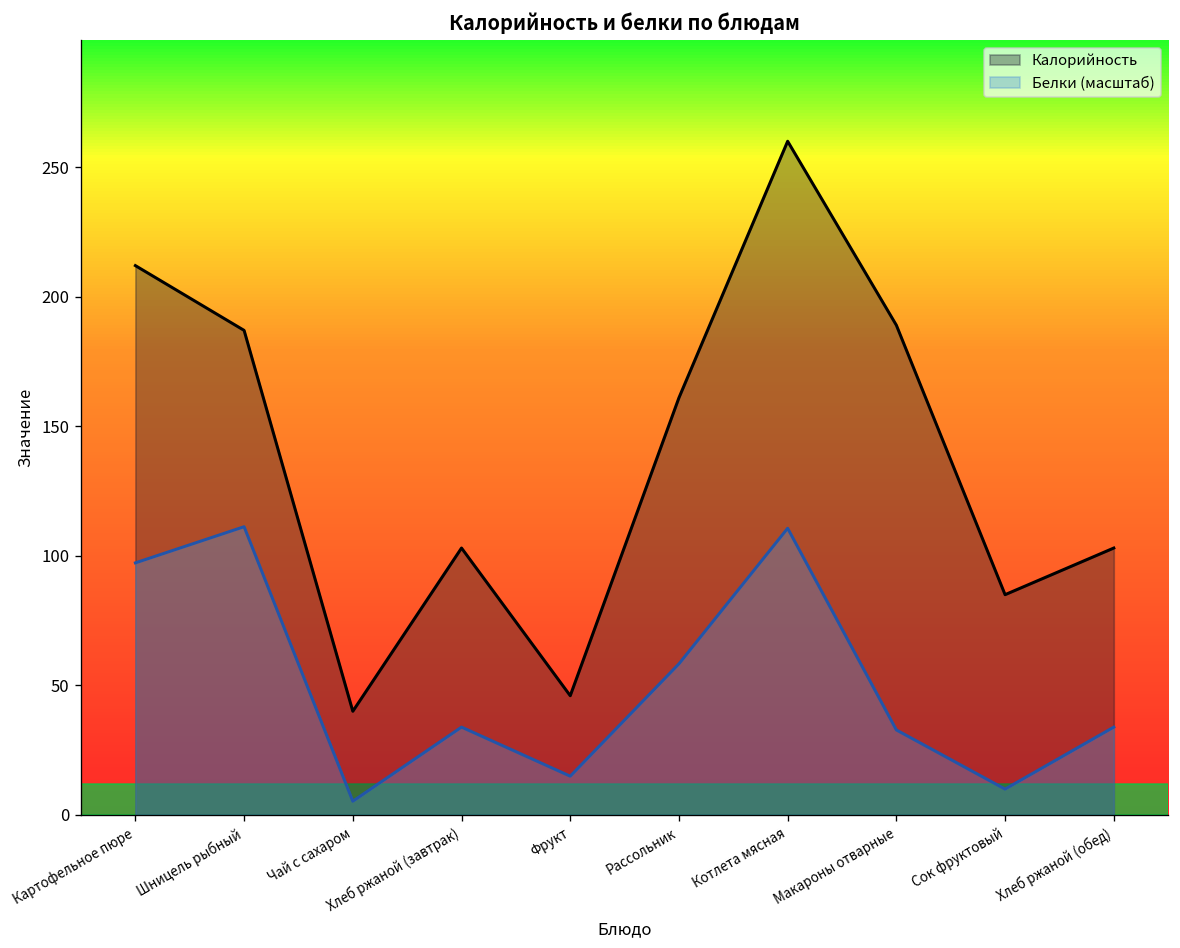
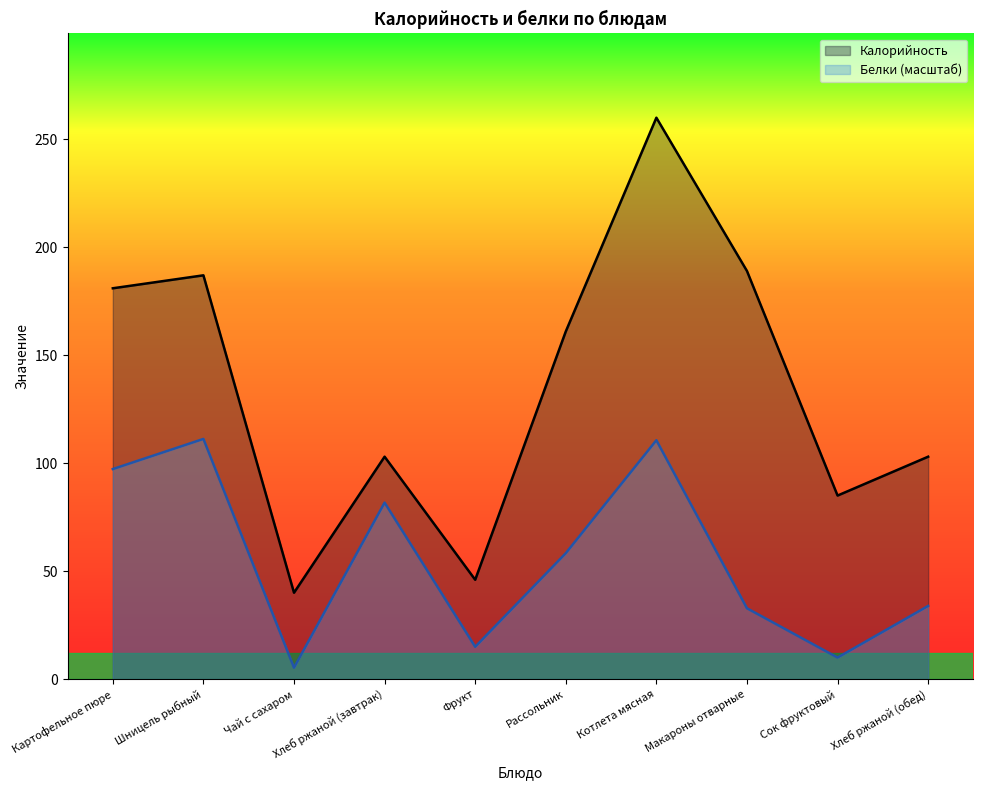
  {
    "Калорийность": {
-     "Картофельное пюре": 212,
+     "Картофельное пюре": 181,
      "Шницель рыбный": 187,
      "Чай с сахаром": 40,
      "Хлеб ржаной (завтрак)": 103,
      "Фрукт": 46,
      "Рассольник": 161,
      "Котлета мясная": 260,
      "Макароны отварные": 189,
      "Сок фруктовый": 85,
      "Хлеб ржаной (обед)": 103
    },
    "Белки (масштаб)": {
      "Картофельное пюре": 97,
      "Шницель рыбный": 111,
-     "Хлеб ржаной (завтрак)": 34,
+     "Хлеб ржаной (завтрак)": 82,
      "Фрукт": 15,
      "Рассольник": 58,
      "Котлета мясная": 111,
      "Макароны отварные": 33,
      "Хлеб ржаной (обед)": 34
    }
  }
